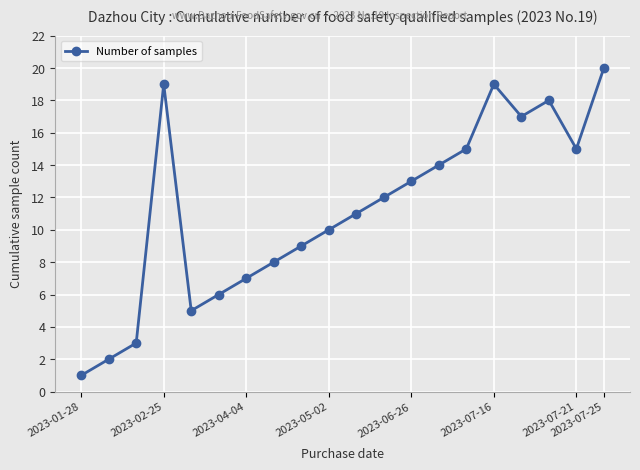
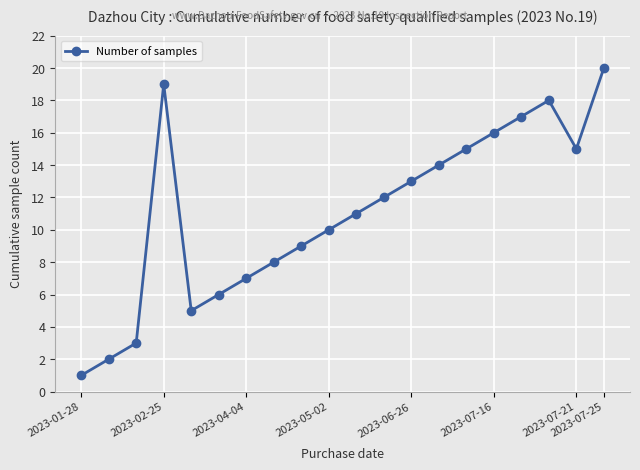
  {
    "2023-01-28": 1,
    "2023-02-25": 19,
    "2023-04-04": 7,
    "2023-05-02": 10,
    "2023-06-26": 13,
-   "2023-07-16": 19,
+   "2023-07-16": 16,
    "2023-07-21": 15,
    "2023-07-25": 20
  }
